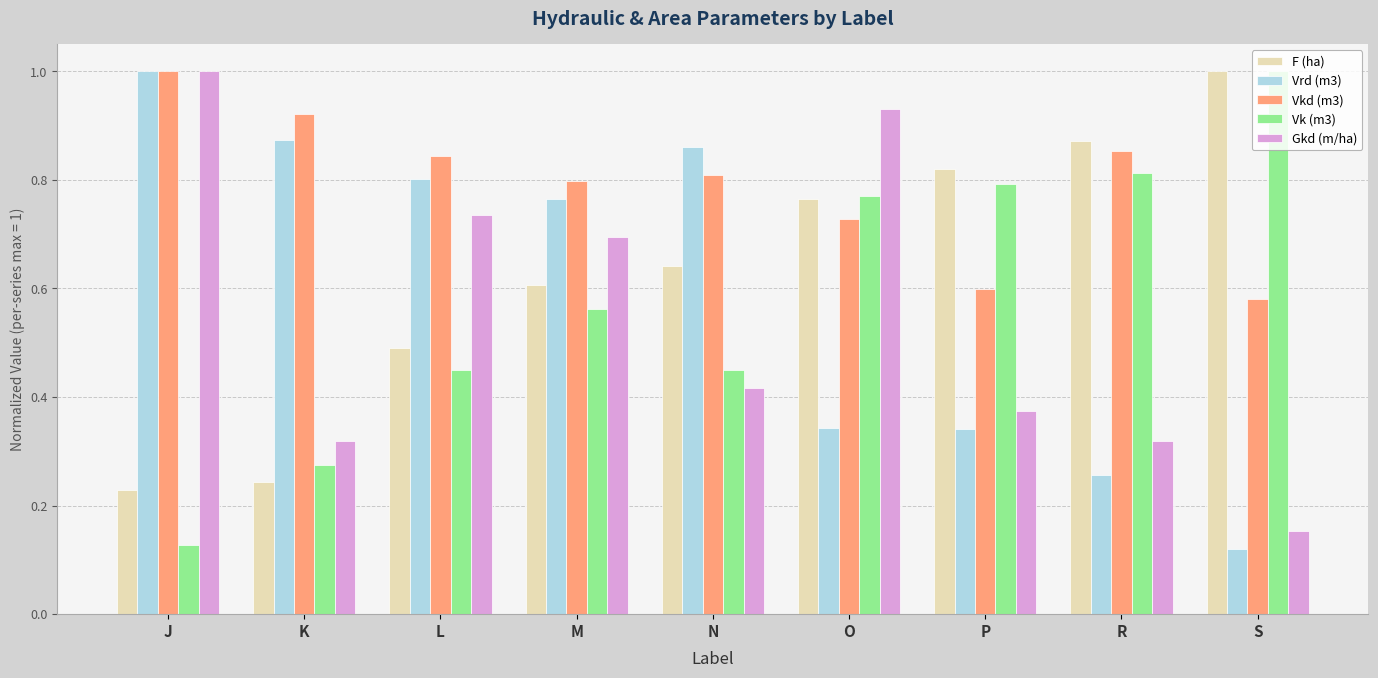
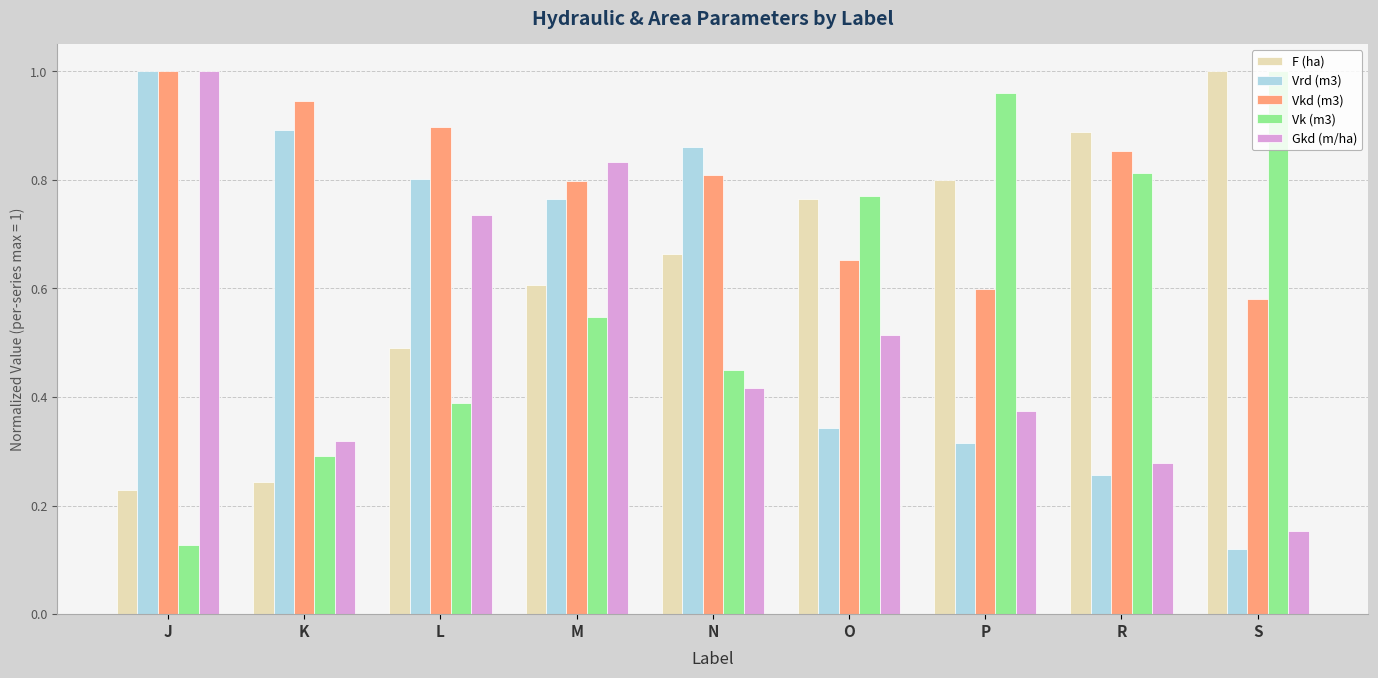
  {
    "F (ha)": {
      "J": 0.23,
      "K": 0.24,
      "L": 0.49,
      "M": 0.61,
-     "N": 0.64,
+     "N": 0.66,
      "O": 0.76,
-     "P": 0.82,
-     "R": 0.87,
+     "P": 0.80,
+     "R": 0.89,
      "S": 1.00
    },
    "Vrd (m3)": {
      "J": 1.00,
-     "K": 0.87,
+     "K": 0.89,
      "L": 0.80,
      "M": 0.76,
      "N": 0.86,
      "O": 0.34,
-     "P": 0.34,
+     "P": 0.32,
      "R": 0.26,
      "S": 0.12
    },
    "Vkd (m3)": {
      "J": 1.00,
-     "K": 0.92,
-     "L": 0.84,
+     "K": 0.94,
+     "L": 0.90,
      "M": 0.80,
      "N": 0.81,
-     "O": 0.73,
+     "O": 0.65,
      "P": 0.60,
      "R": 0.85,
      "S": 0.58
    },
    "Vk (m3)": {
      "J": 0.13,
-     "K": 0.27,
-     "L": 0.45,
-     "M": 0.56,
+     "K": 0.29,
+     "L": 0.39,
+     "M": 0.55,
      "N": 0.45,
      "O": 0.77,
-     "P": 0.79,
+     "P": 0.96,
      "R": 0.81
    },
    "Gkd (m/ha)": {
      "J": 1.00,
      "K": 0.32,
      "L": 0.74,
-     "M": 0.69,
+     "M": 0.83,
      "N": 0.42,
-     "O": 0.93,
+     "O": 0.51,
      "P": 0.38,
-     "R": 0.32,
+     "R": 0.28,
      "S": 0.15
    }
  }
